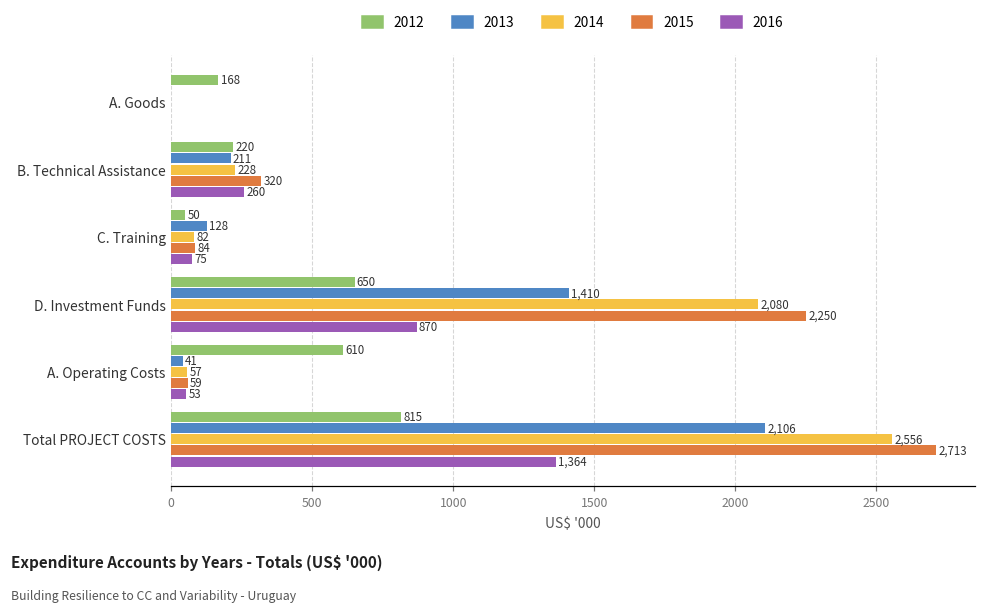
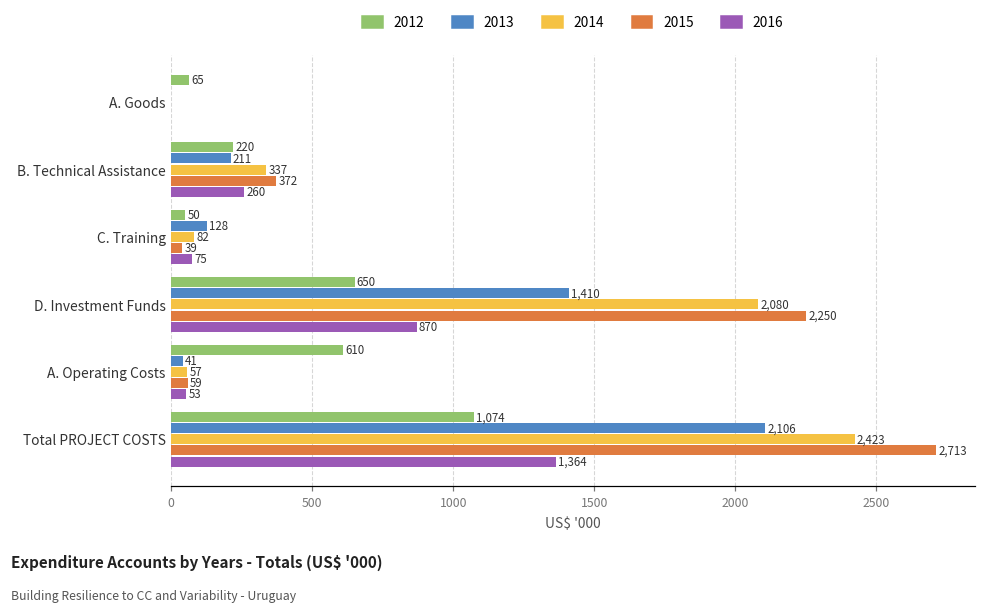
  {
    "2012": {
-     "A. Goods": "168",
+     "A. Goods": "65",
      "B. Technical Assistance": "220",
      "C. Training": "50",
      "D. Investment Funds": "650",
      "A. Operating Costs": "610",
-     "Total PROJECT COSTS": "815"
+     "Total PROJECT COSTS": "1,074"
    },
    "2013": {
      "B. Technical Assistance": "211",
      "C. Training": "128",
      "D. Investment Funds": "1,410",
      "A. Operating Costs": "41",
      "Total PROJECT COSTS": "2,106"
    },
    "2014": {
-     "B. Technical Assistance": "228",
+     "B. Technical Assistance": "337",
      "C. Training": "82",
      "D. Investment Funds": "2,080",
      "A. Operating Costs": "57",
-     "Total PROJECT COSTS": "2,556"
+     "Total PROJECT COSTS": "2,423"
    },
    "2015": {
-     "B. Technical Assistance": "320",
-     "C. Training": "84",
+     "B. Technical Assistance": "372",
+     "C. Training": "39",
      "D. Investment Funds": "2,250",
      "A. Operating Costs": "59",
      "Total PROJECT COSTS": "2,713"
    },
    "2016": {
      "B. Technical Assistance": "260",
      "C. Training": "75",
      "D. Investment Funds": "870",
      "A. Operating Costs": "53",
      "Total PROJECT COSTS": "1,364"
    }
  }
